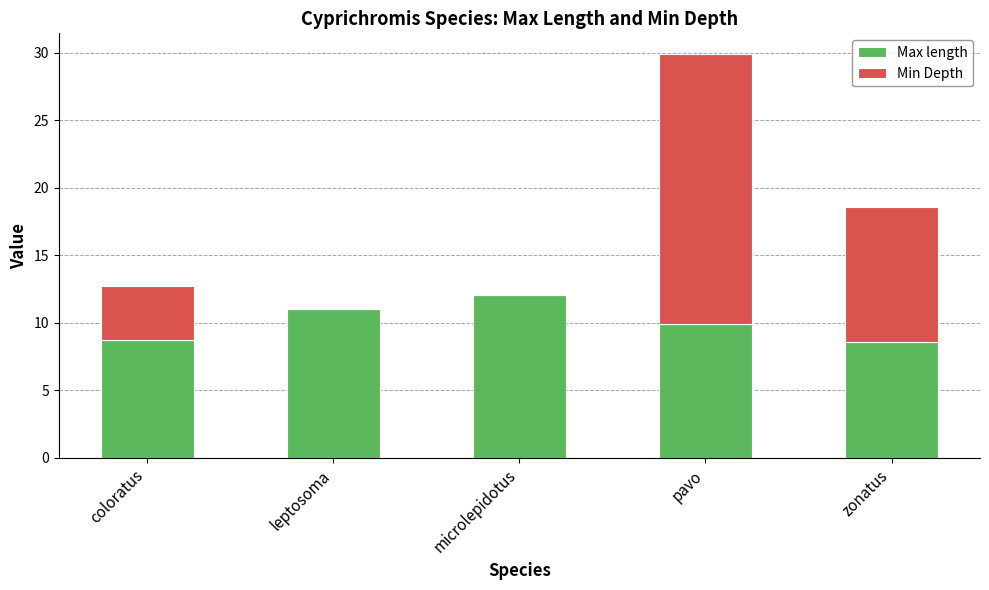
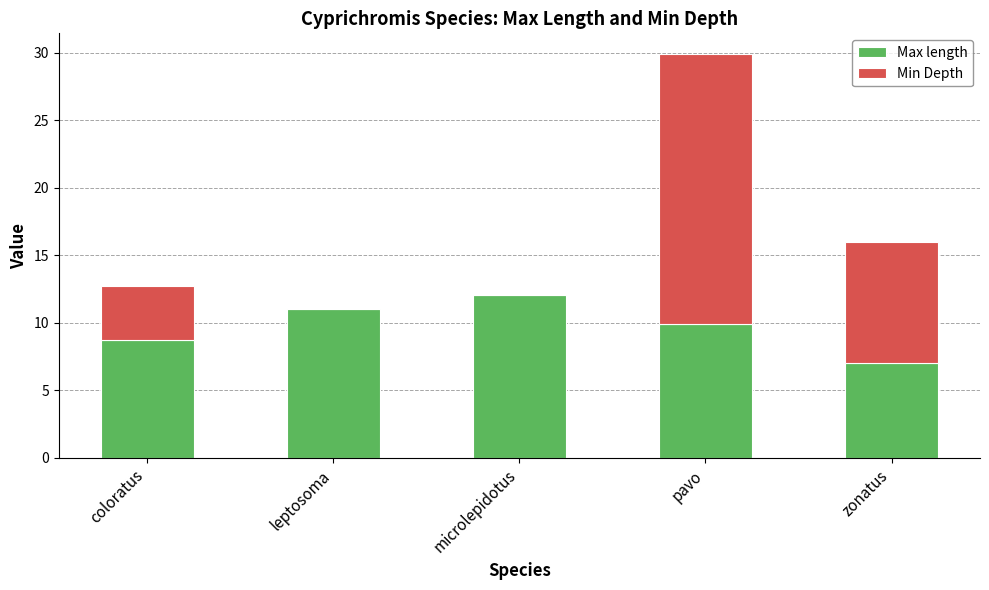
  {
    "Max length": {
      "coloratus": 8.7,
      "leptosoma": 11.0,
      "microlepidotus": 12.1,
      "pavo": 10.0,
-     "zonatus": 8.6
+     "zonatus": 7.0
    },
    "Min Depth": {
      "coloratus": 4,
      "leptosoma": 0,
      "microlepidotus": 0,
      "pavo": 20,
-     "zonatus": 10
+     "zonatus": 9
    }
  }
